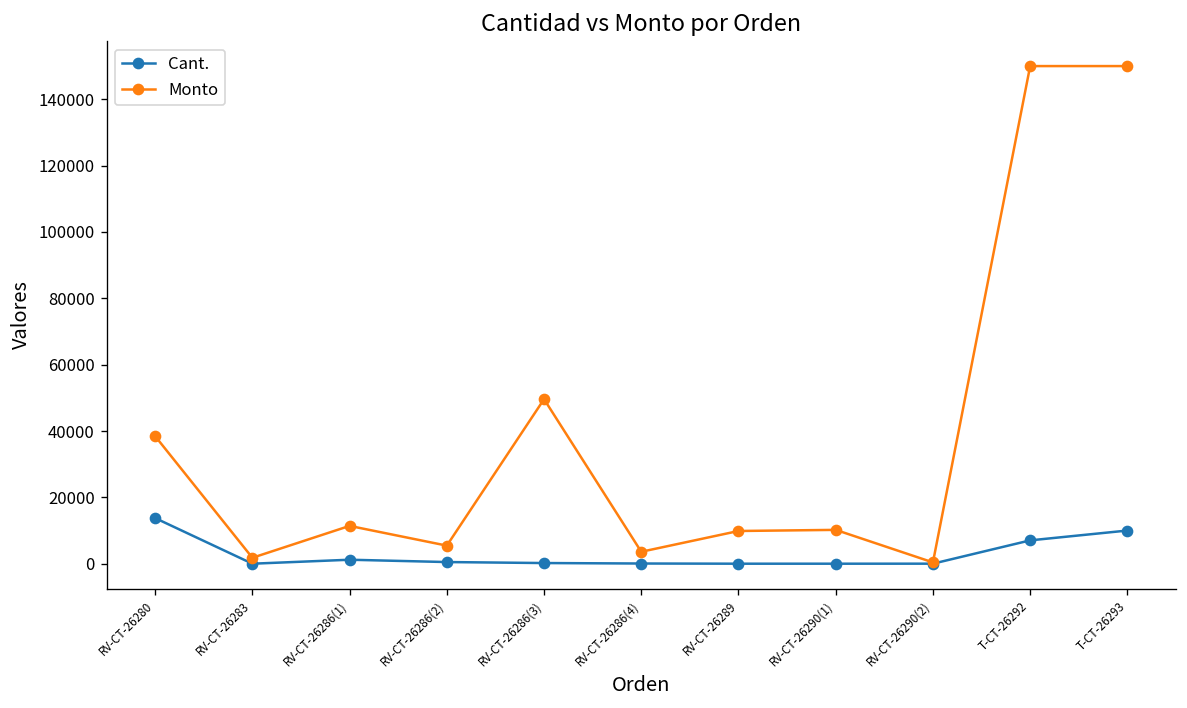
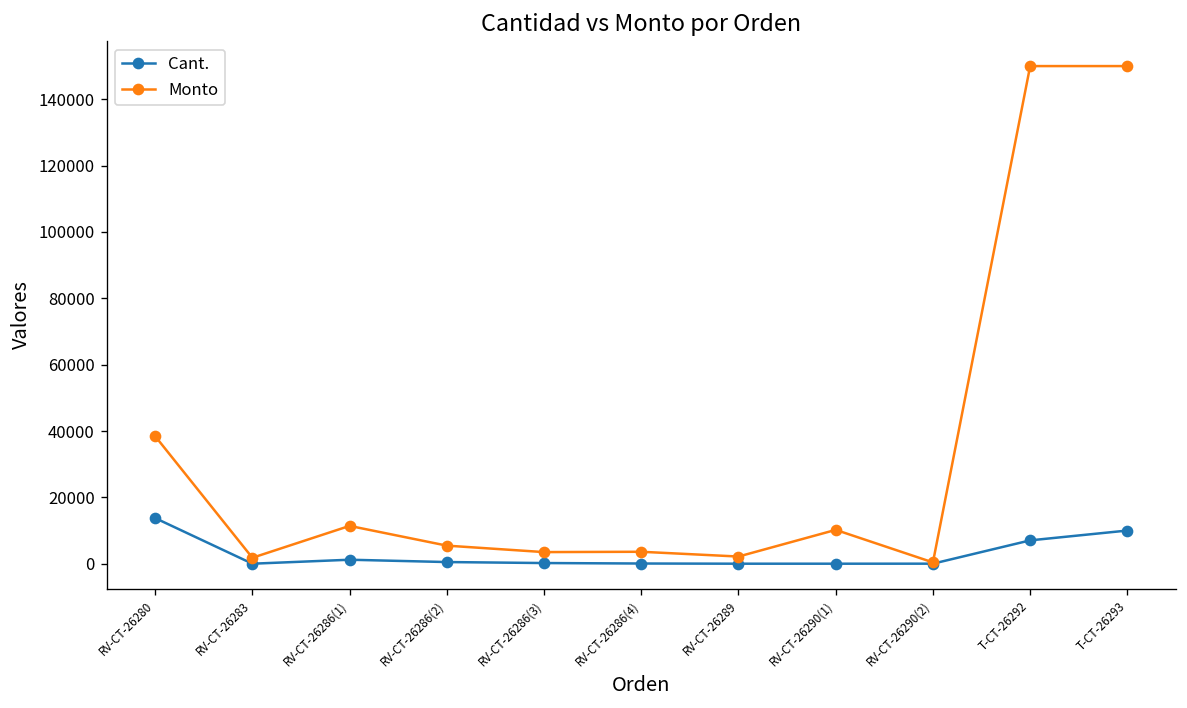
  {
    "Cant.": {
      "RV-CT-26280": 14000,
      "RV-CT-26283": 0,
      "RV-CT-26286(1)": 1000,
      "RV-CT-26286(2)": 1000,
      "RV-CT-26286(3)": 0,
      "RV-CT-26286(4)": 0,
      "RV-CT-26289": 0,
      "RV-CT-26290(1)": 0,
      "T-CT-26292": 7000,
      "T-CT-26293": 10000
    },
    "Monto": {
      "RV-CT-26280": 38000,
      "RV-CT-26283": 2000,
      "RV-CT-26286(1)": 11000,
      "RV-CT-26286(2)": 5000,
-     "RV-CT-26286(3)": 50000,
+     "RV-CT-26286(3)": 4000,
      "RV-CT-26286(4)": 4000,
-     "RV-CT-26289": 10000,
+     "RV-CT-26289": 2000,
      "RV-CT-26290(1)": 10000,
      "T-CT-26292": 150000,
      "T-CT-26293": 150000
    }
  }
